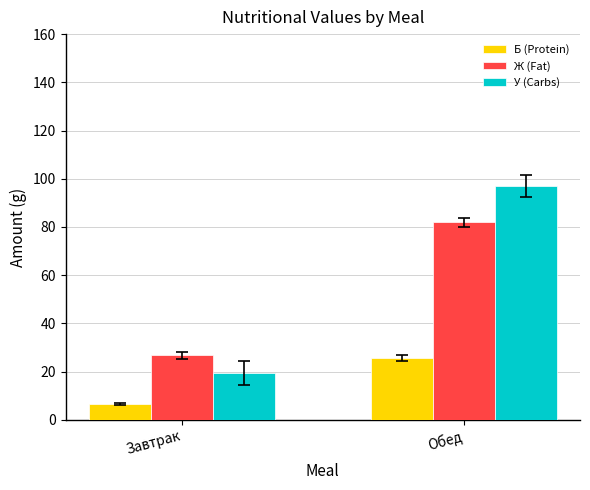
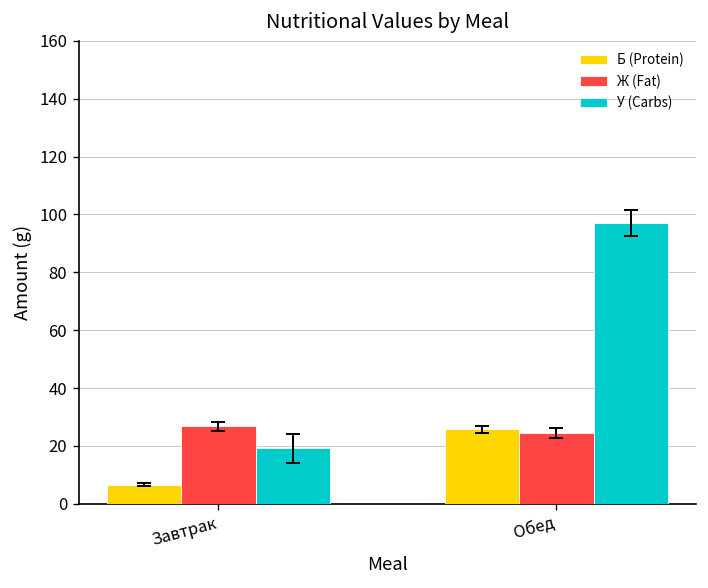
  {
    "Б (Protein)": {
      "Завтрак": 7,
      "Обед": 26
    },
    "Ж (Fat)": {
      "Завтрак": 27,
-     "Обед": 82
+     "Обед": 24
    },
    "У (Carbs)": {
      "Завтрак": 19,
      "Обед": 97
    }
  }
